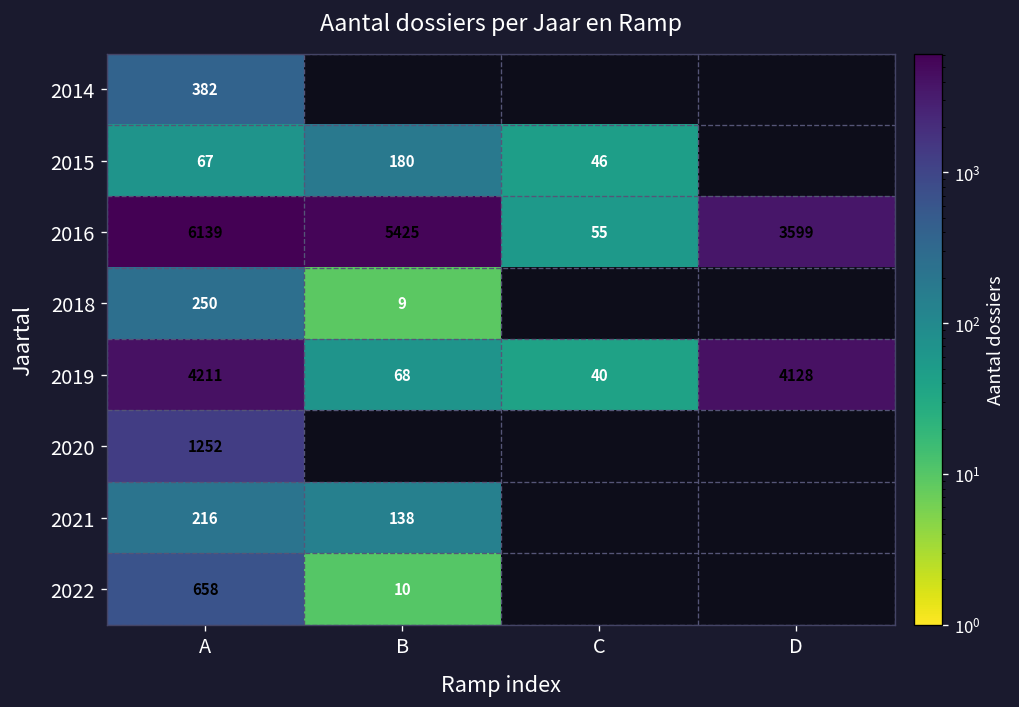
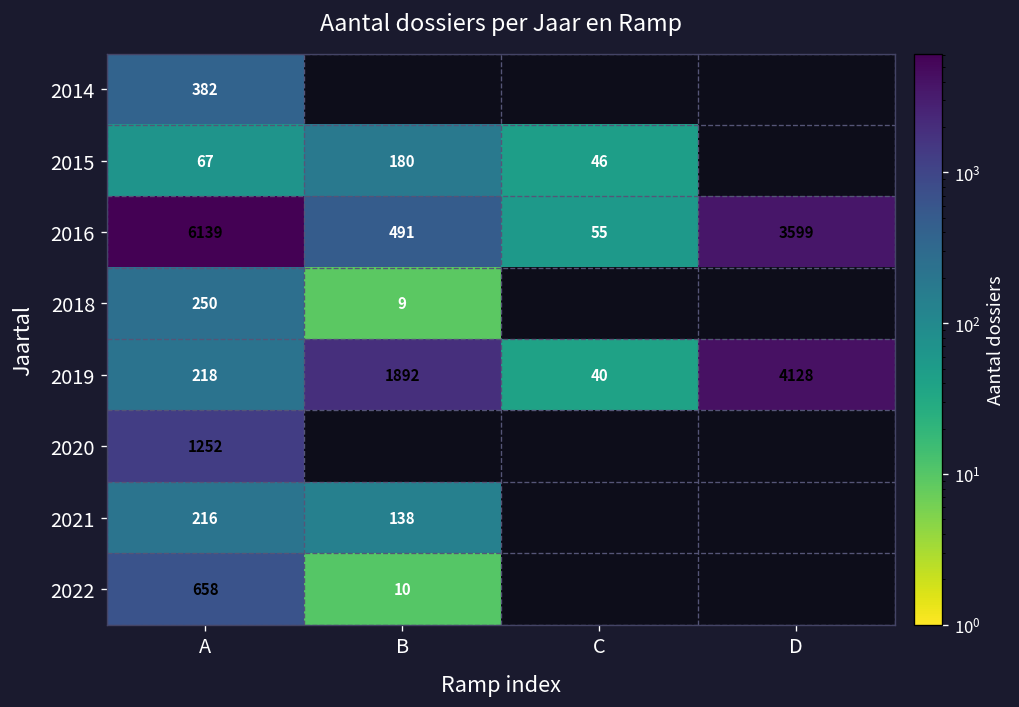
  {
    "2014": {
      "A": 382
    },
    "2015": {
      "A": 67,
      "B": 180,
      "C": 46
    },
    "2016": {
      "A": 6139,
-     "B": 5425,
+     "B": 491,
      "C": 55,
      "D": 3599
    },
    "2018": {
      "A": 250,
      "B": 9
    },
    "2019": {
-     "A": 4211,
-     "B": 68,
+     "A": 218,
+     "B": 1892,
      "C": 40,
      "D": 4128
    },
    "2020": {
      "A": 1252
    },
    "2021": {
      "A": 216,
      "B": 138
    },
    "2022": {
      "A": 658,
      "B": 10
    }
  }
